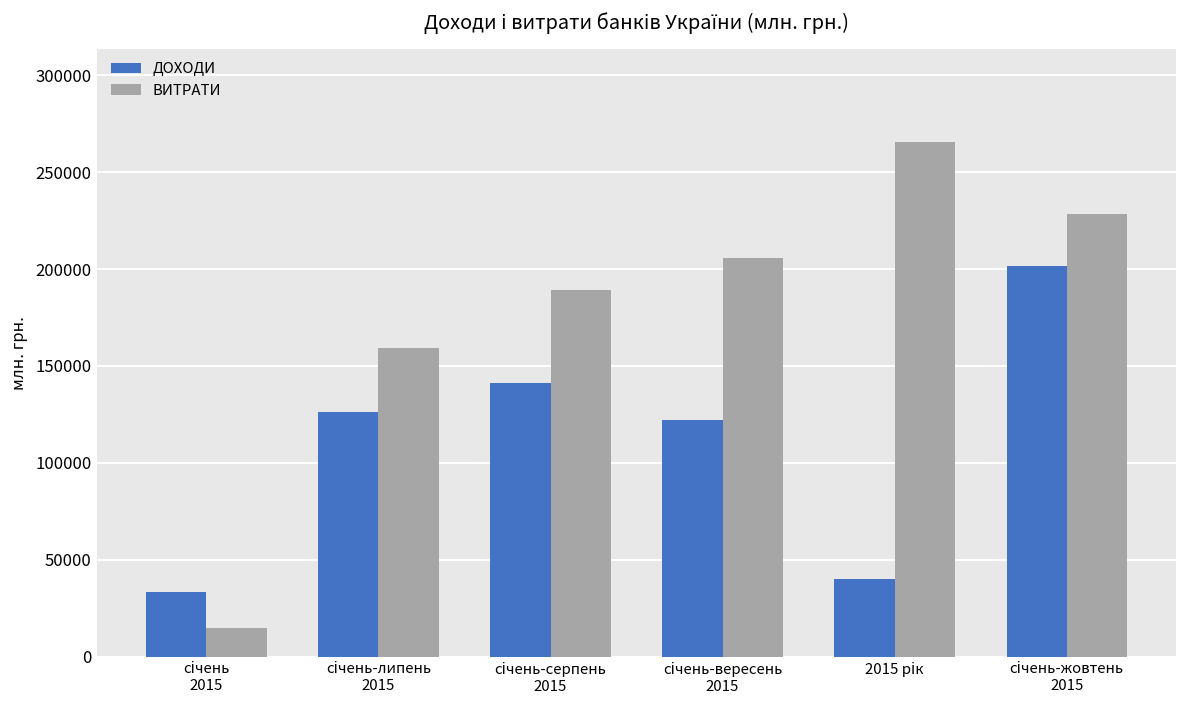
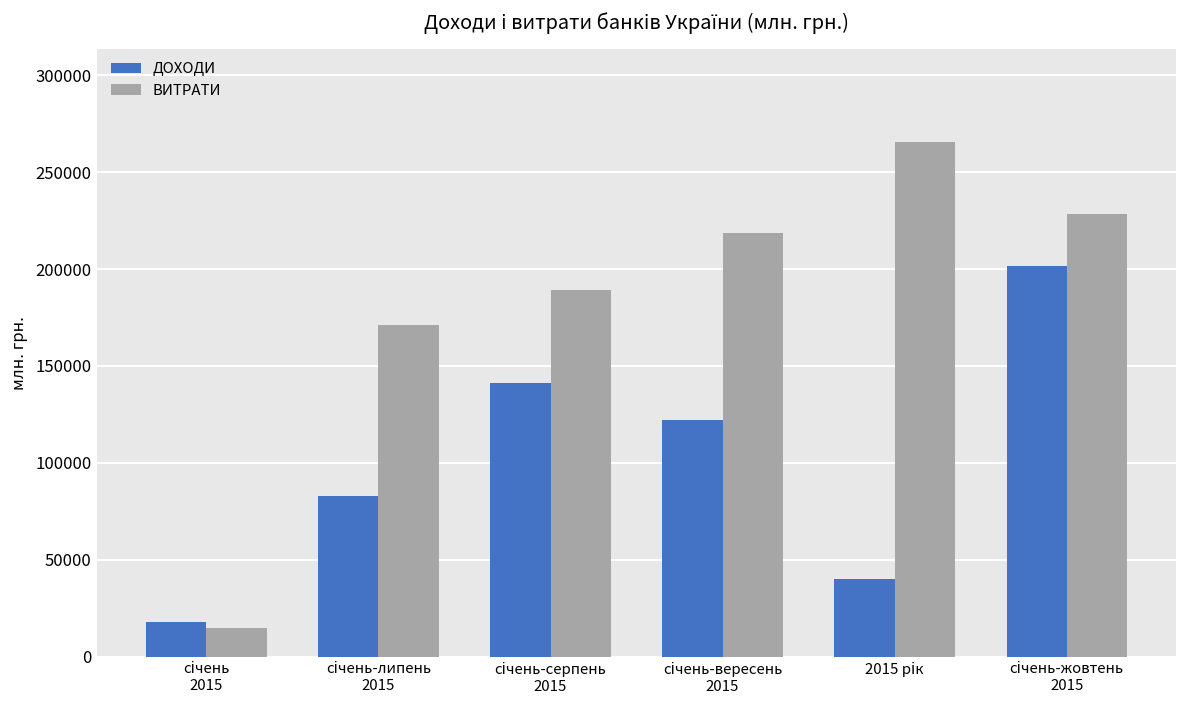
  {
    "ДОХОДИ": {
-     "січень 2015": 33000,
-     "січень-липень 2015": 126000,
+     "січень 2015": 18000,
+     "січень-липень 2015": 83000,
      "січень-серпень 2015": 141000,
      "січень-вересень 2015": 122000,
      "2015 рік": 40000,
      "січень-жовтень 2015": 202000
    },
    "ВИТРАТИ": {
      "січень 2015": 15000,
-     "січень-липень 2015": 159000,
+     "січень-липень 2015": 171000,
      "січень-серпень 2015": 189000,
-     "січень-вересень 2015": 206000,
+     "січень-вересень 2015": 219000,
      "2015 рік": 266000,
      "січень-жовтень 2015": 229000
    }
  }
